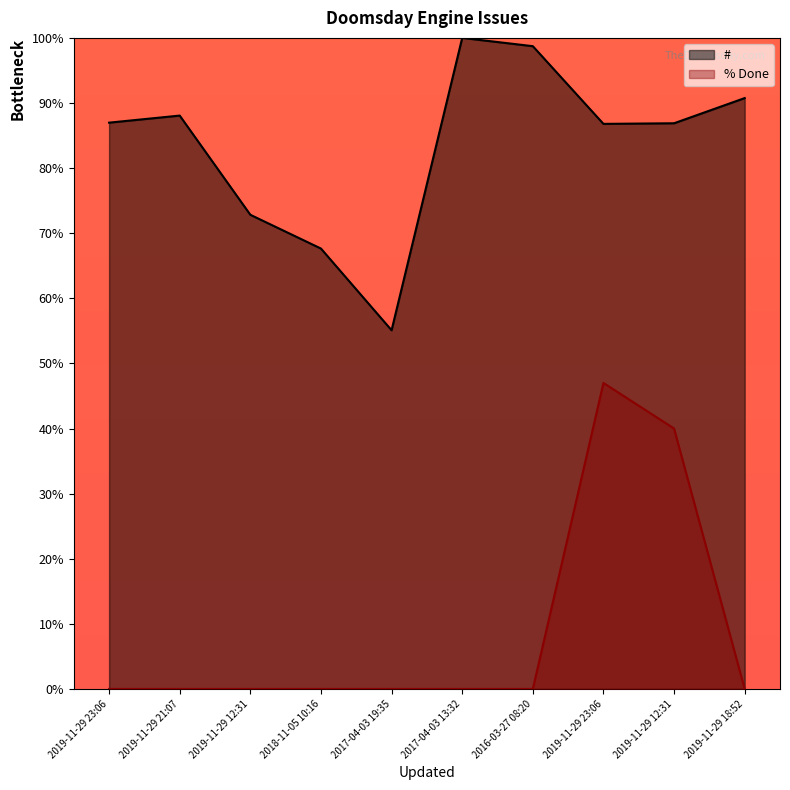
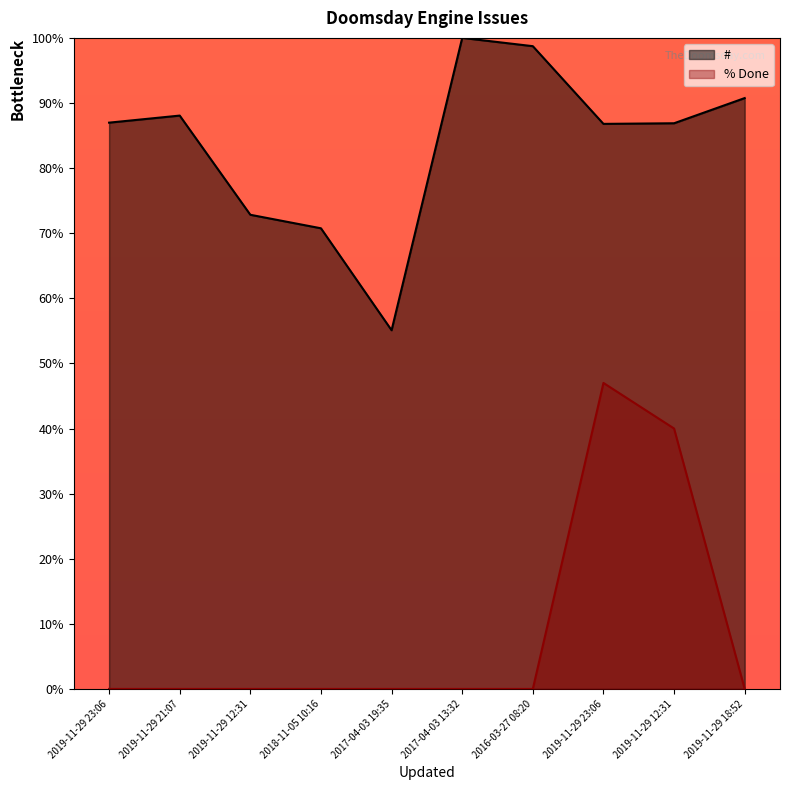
  {
    "#": {
      "2019-11-29 21:07": "88%",
-     "2018-11-05 10:16": "68%",
+     "2018-11-05 10:16": "71%",
      "2017-04-03 19:35": "55%",
      "2017-04-03 13:32": "100%",
      "2016-03-27 08:20": "99%",
      "2019-11-29 18:52": "91%"
    },
    "% Done": {
      "2019-11-29 21:07": "0%",
      "2018-11-05 10:16": "0%",
      "2017-04-03 19:35": "0%",
      "2017-04-03 13:32": "0%",
      "2016-03-27 08:20": "0%",
      "2019-11-29 18:52": "0%"
    }
  }
